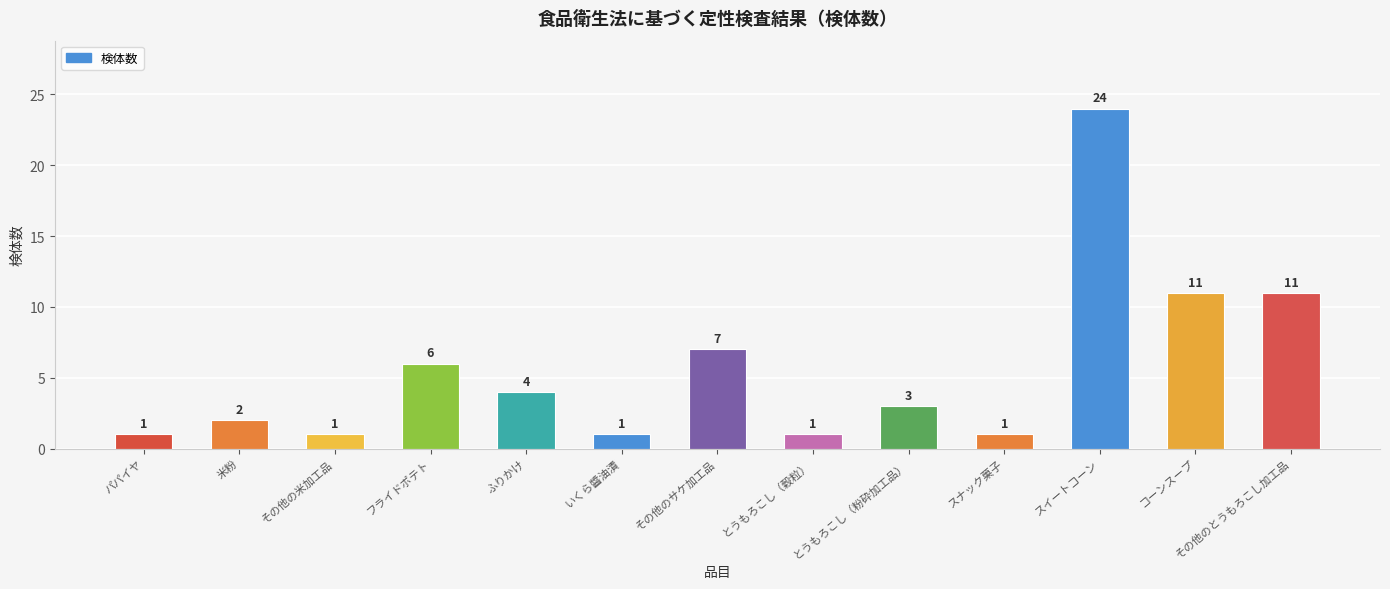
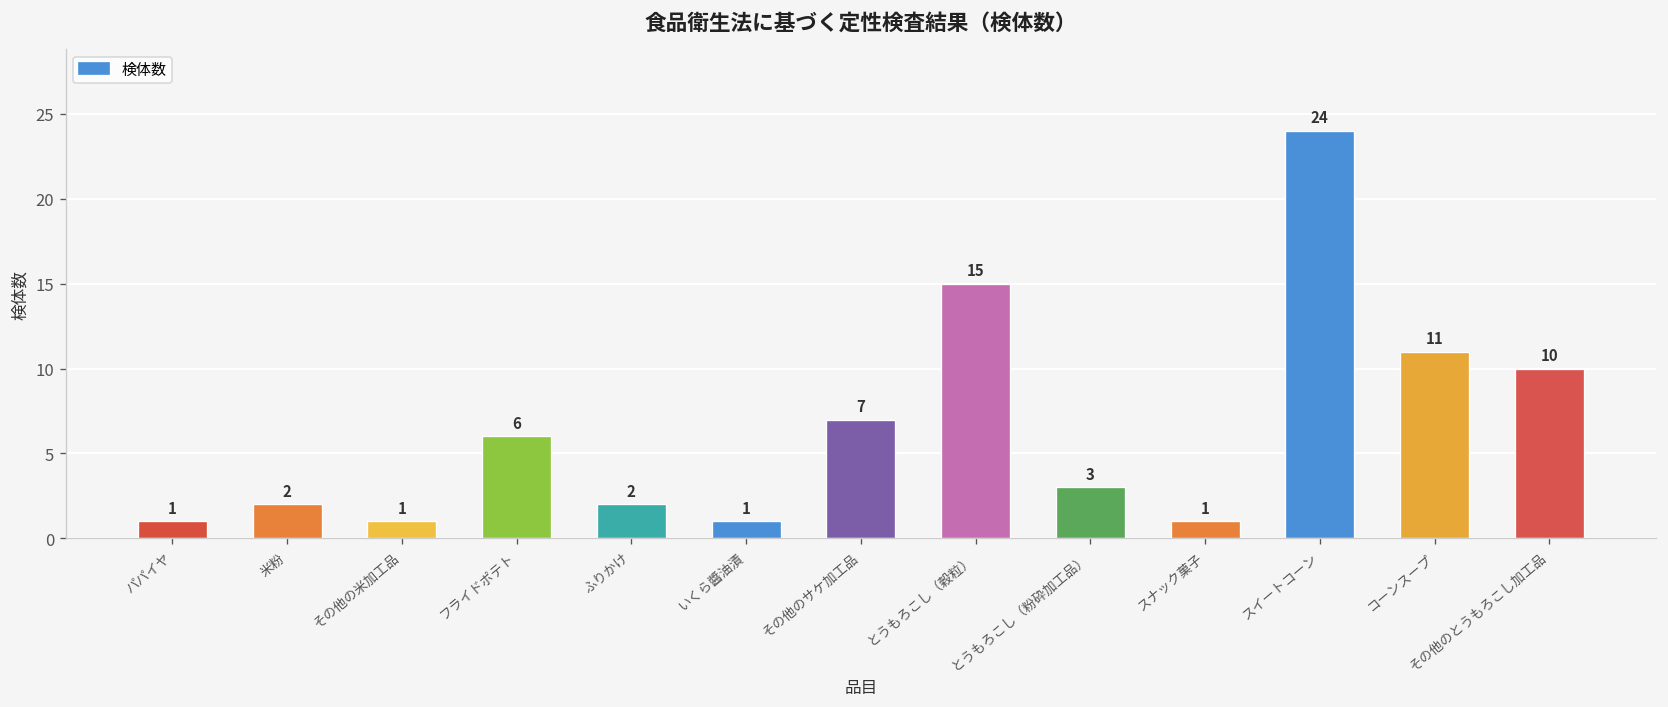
  {
    "パパイヤ": 1,
    "米粉": 2,
    "その他の米加工品": 1,
    "フライドポテト": 6,
-   "ふりかけ": 4,
+   "ふりかけ": 2,
    "いくら醬油漬": 1,
    "その他のサケ加工品": 7,
-   "とうもろこし（穀粒）": 1,
+   "とうもろこし（穀粒）": 15,
    "とうもろこし（粉砕加工品）": 3,
    "スナック菓子": 1,
    "スイートコーン": 24,
    "コーンスープ": 11,
-   "その他のとうもろこし加工品": 11
+   "その他のとうもろこし加工品": 10
  }
